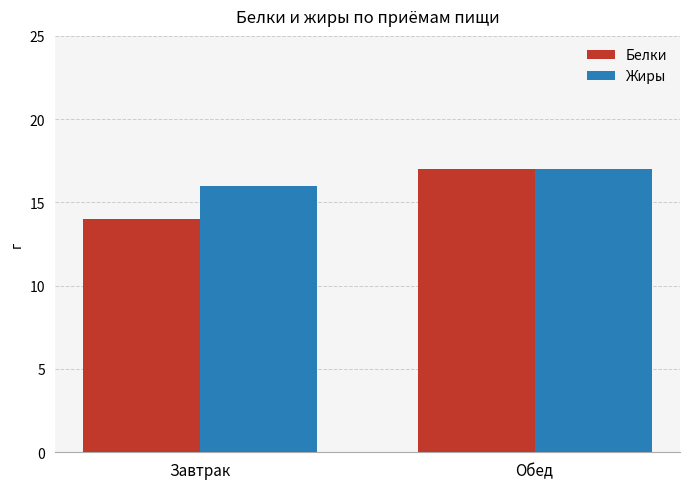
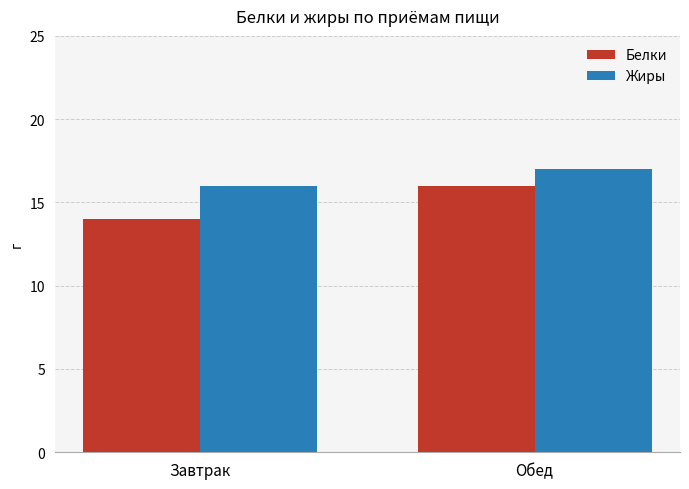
  {
    "Белки": {
      "Завтрак": 14,
-     "Обед": 17
+     "Обед": 16
    },
    "Жиры": {
      "Завтрак": 16,
      "Обед": 17
    }
  }
